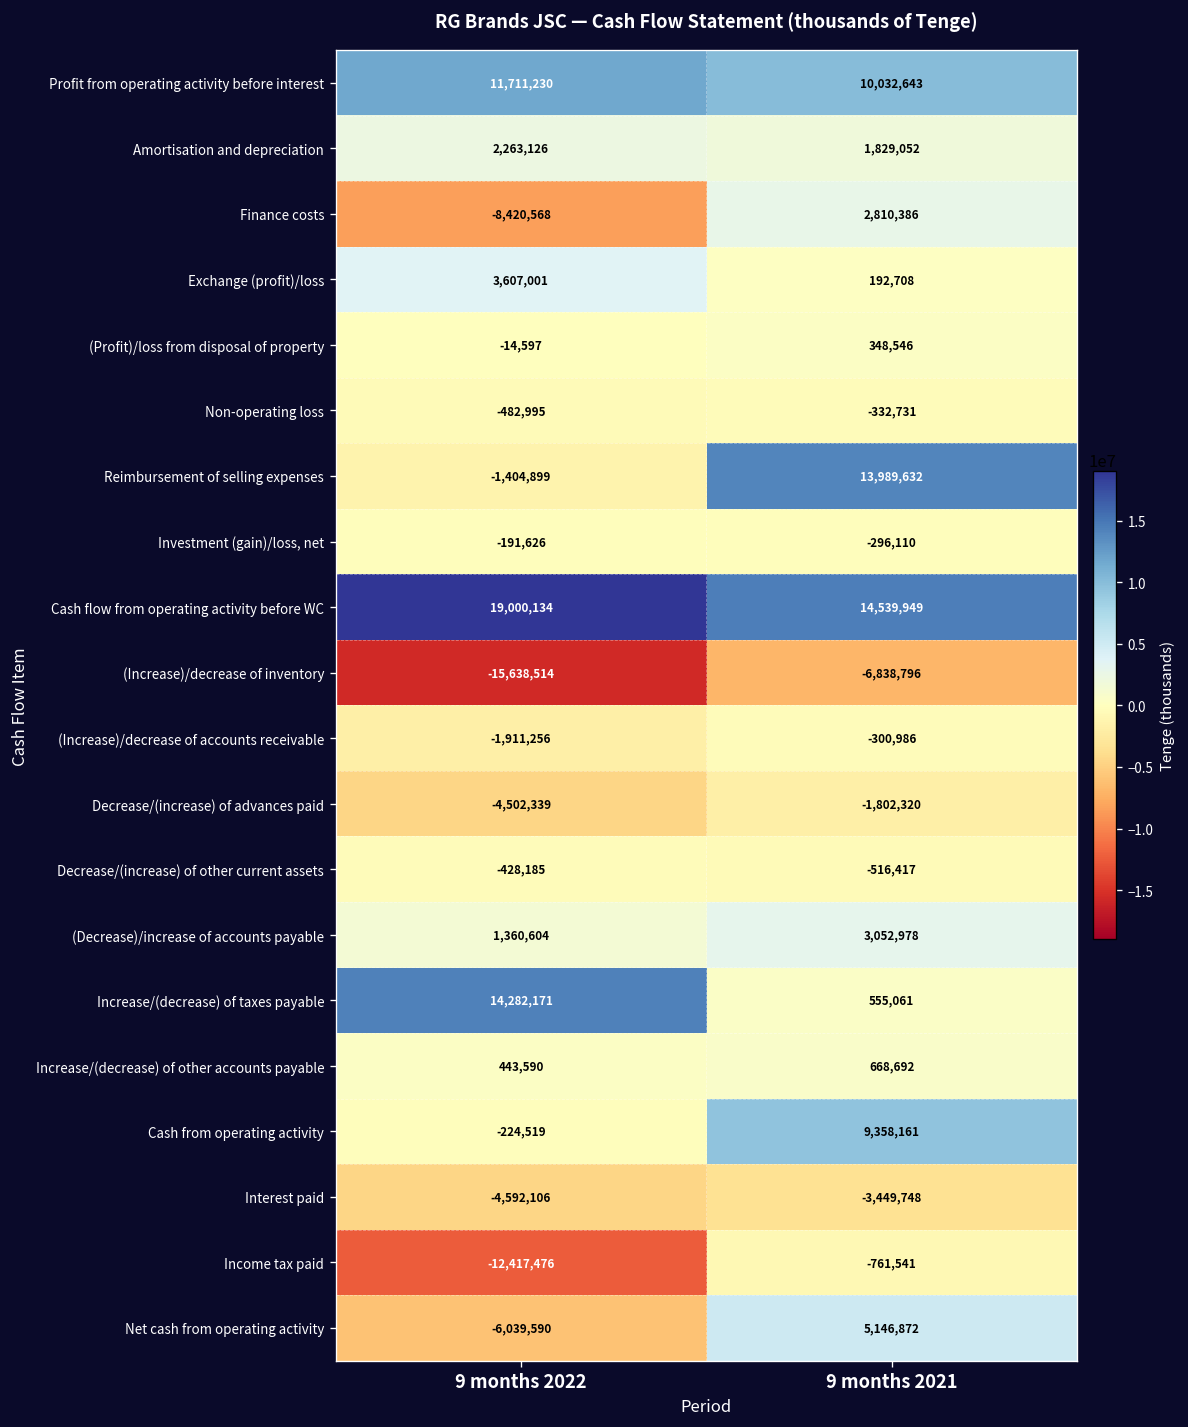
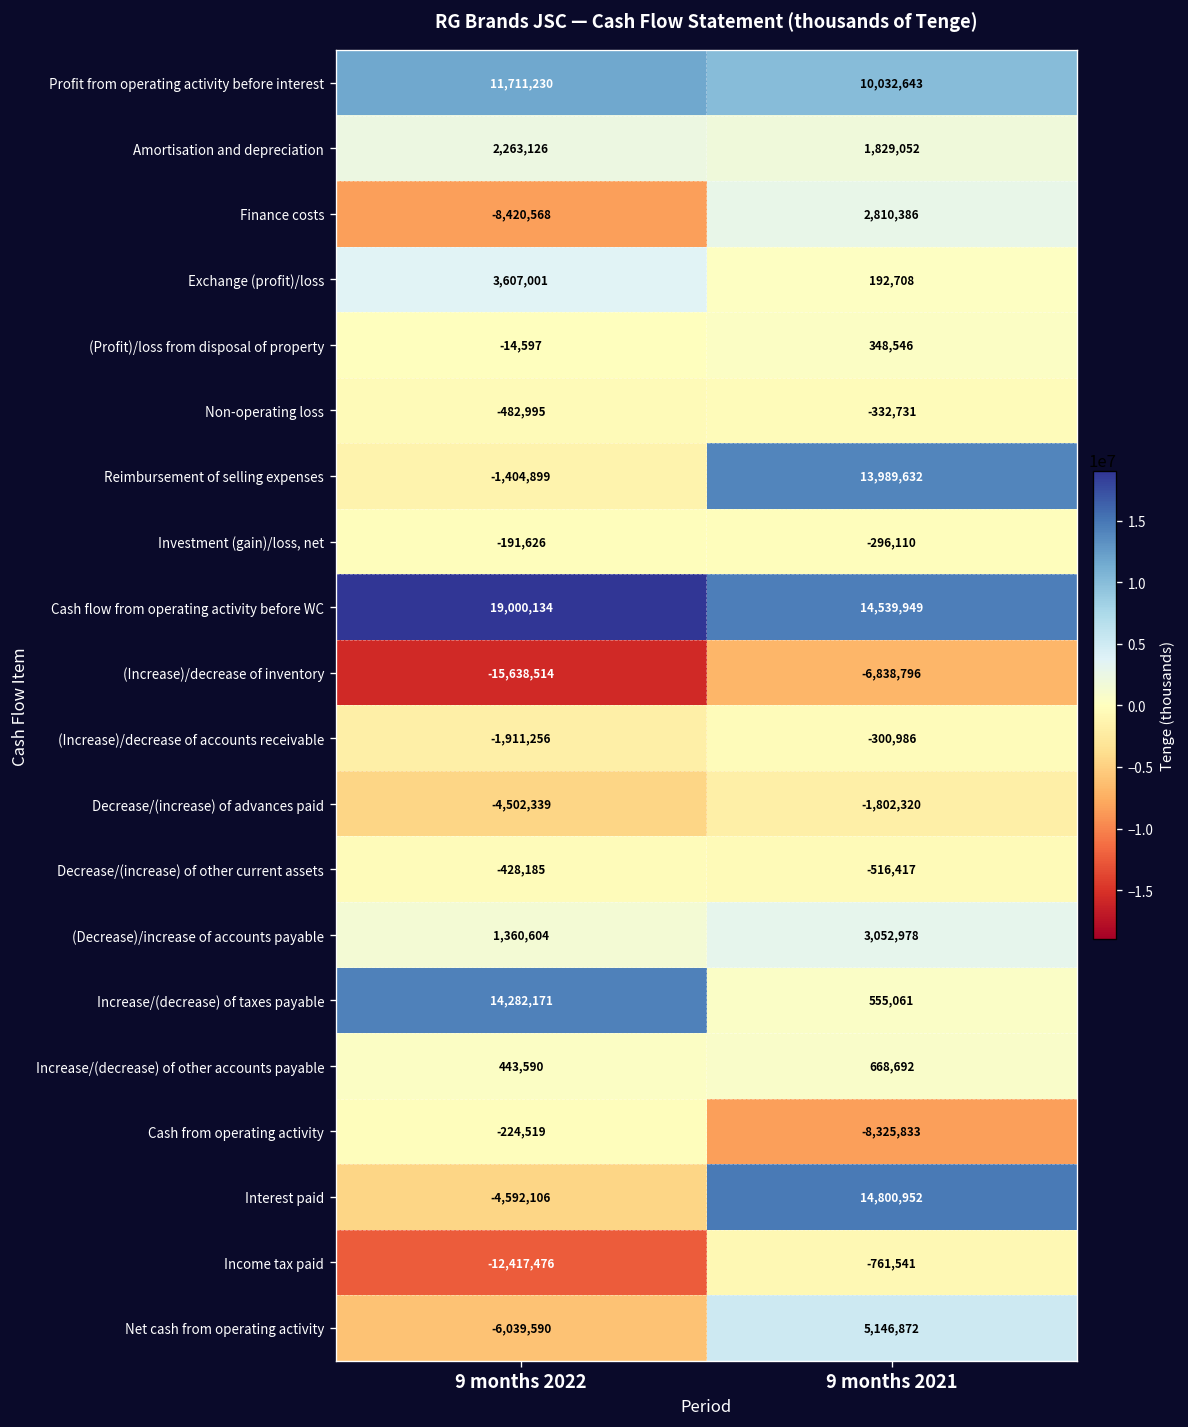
  {
    "Profit from operating activity before interest": {
      "9 months 2022": "11,711,230",
      "9 months 2021": "10,032,643"
    },
    "Amortisation and depreciation": {
      "9 months 2022": "2,263,126",
      "9 months 2021": "1,829,052"
    },
    "Finance costs": {
      "9 months 2022": "-8,420,568",
      "9 months 2021": "2,810,386"
    },
    "Exchange (profit)/loss": {
      "9 months 2022": "3,607,001",
      "9 months 2021": "192,708"
    },
    "(Profit)/loss from disposal of property": {
      "9 months 2022": "-14,597",
      "9 months 2021": "348,546"
    },
    "Non-operating loss": {
      "9 months 2022": "-482,995",
      "9 months 2021": "-332,731"
    },
    "Reimbursement of selling expenses": {
      "9 months 2022": "-1,404,899",
      "9 months 2021": "13,989,632"
    },
    "Investment (gain)/loss, net": {
      "9 months 2022": "-191,626",
      "9 months 2021": "-296,110"
    },
    "Cash flow from operating activity before WC": {
      "9 months 2022": "19,000,134",
      "9 months 2021": "14,539,949"
    },
    "(Increase)/decrease of inventory": {
      "9 months 2022": "-15,638,514",
      "9 months 2021": "-6,838,796"
    },
    "(Increase)/decrease of accounts receivable": {
      "9 months 2022": "-1,911,256",
      "9 months 2021": "-300,986"
    },
    "Decrease/(increase) of advances paid": {
      "9 months 2022": "-4,502,339",
      "9 months 2021": "-1,802,320"
    },
    "Decrease/(increase) of other current assets": {
      "9 months 2022": "-428,185",
      "9 months 2021": "-516,417"
    },
    "(Decrease)/increase of accounts payable": {
      "9 months 2022": "1,360,604",
      "9 months 2021": "3,052,978"
    },
    "Increase/(decrease) of taxes payable": {
      "9 months 2022": "14,282,171",
      "9 months 2021": "555,061"
    },
    "Increase/(decrease) of other accounts payable": {
      "9 months 2022": "443,590",
      "9 months 2021": "668,692"
    },
    "Cash from operating activity": {
      "9 months 2022": "-224,519",
-     "9 months 2021": "9,358,161"
+     "9 months 2021": "-8,325,833"
    },
    "Interest paid": {
      "9 months 2022": "-4,592,106",
-     "9 months 2021": "-3,449,748"
+     "9 months 2021": "14,800,952"
    },
    "Income tax paid": {
      "9 months 2022": "-12,417,476",
      "9 months 2021": "-761,541"
    },
    "Net cash from operating activity": {
      "9 months 2022": "-6,039,590",
      "9 months 2021": "5,146,872"
    }
  }
